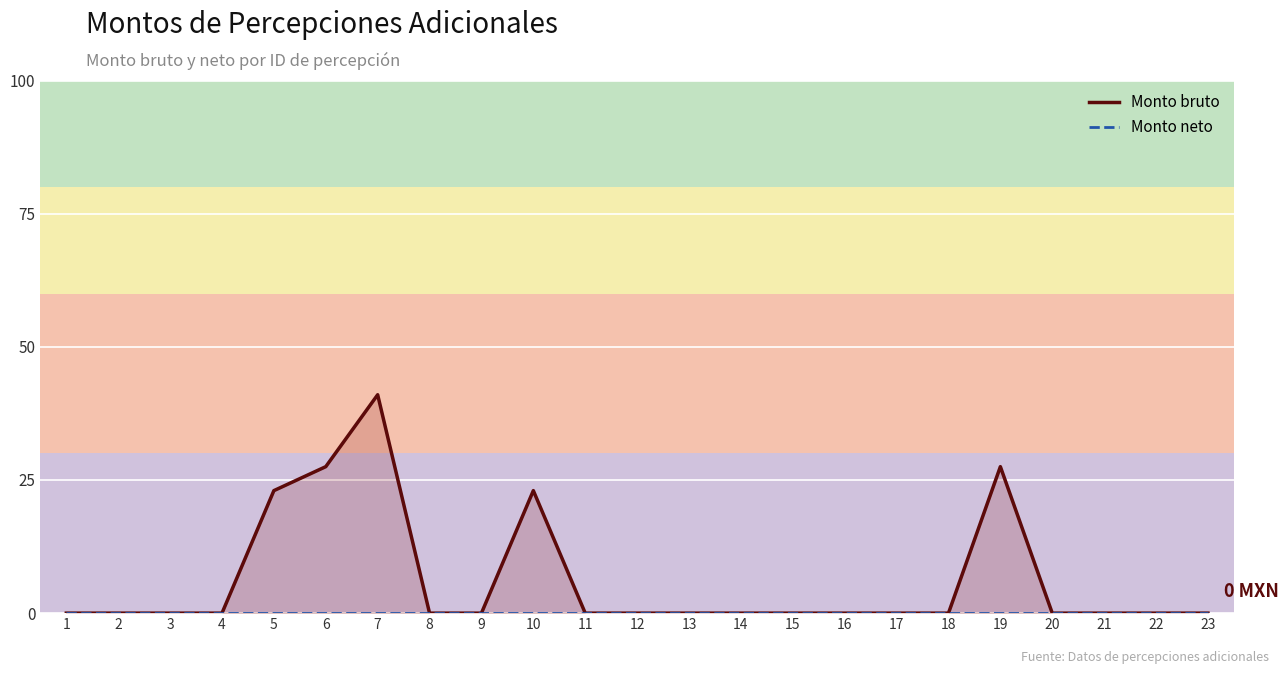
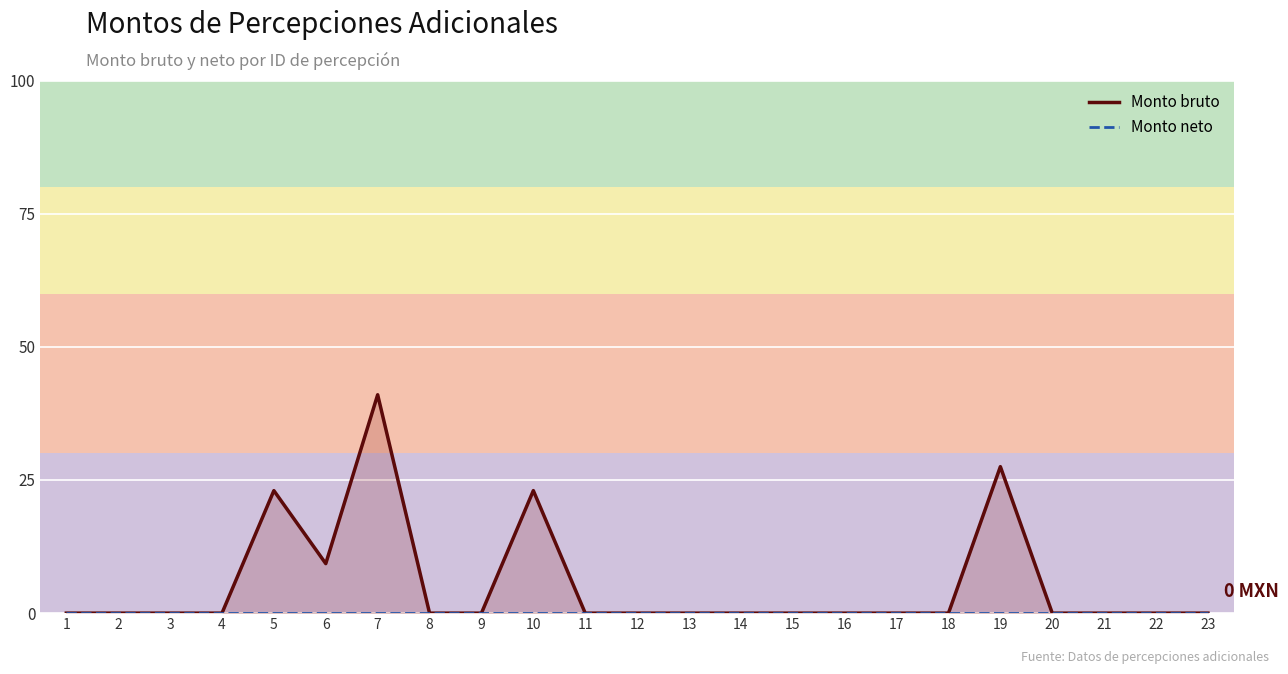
  {
    "Monto bruto": {
      "5": 23,
-     "6": 28,
+     "6": 9,
      "7": 41,
      "10": 23,
      "19": 28
    },
    "Monto neto": {
      "5": 0,
      "6": 0,
      "7": 0,
      "10": 0,
      "19": 0
    }
  }
